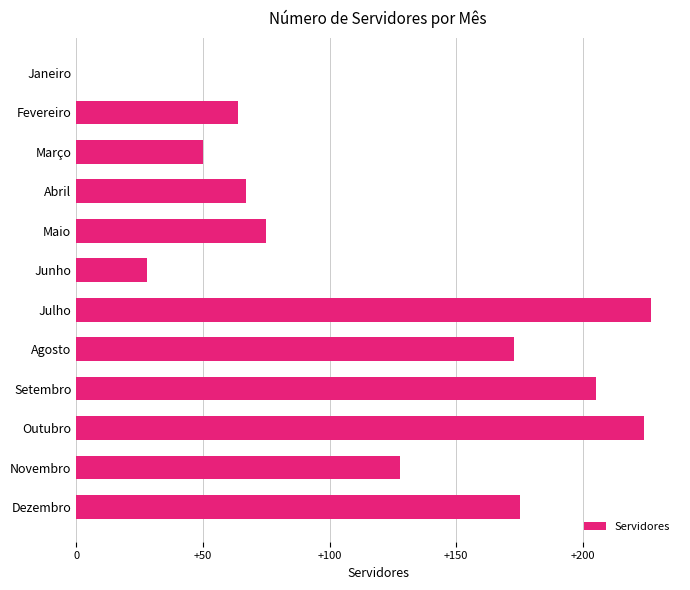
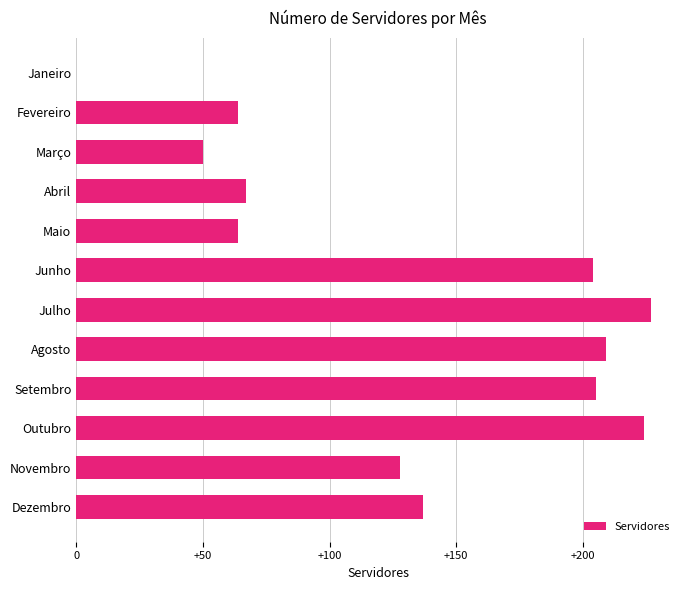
  {
    "Janeiro": "+0",
    "Fevereiro": "+64",
    "Março": "+50",
    "Abril": "+67",
-   "Maio": "+75",
-   "Junho": "+28",
+   "Maio": "+64",
+   "Junho": "+204",
    "Julho": "+227",
-   "Agosto": "+173",
+   "Agosto": "+209",
    "Setembro": "+205",
    "Outubro": "+224",
    "Novembro": "+128",
-   "Dezembro": "+175"
+   "Dezembro": "+137"
  }
